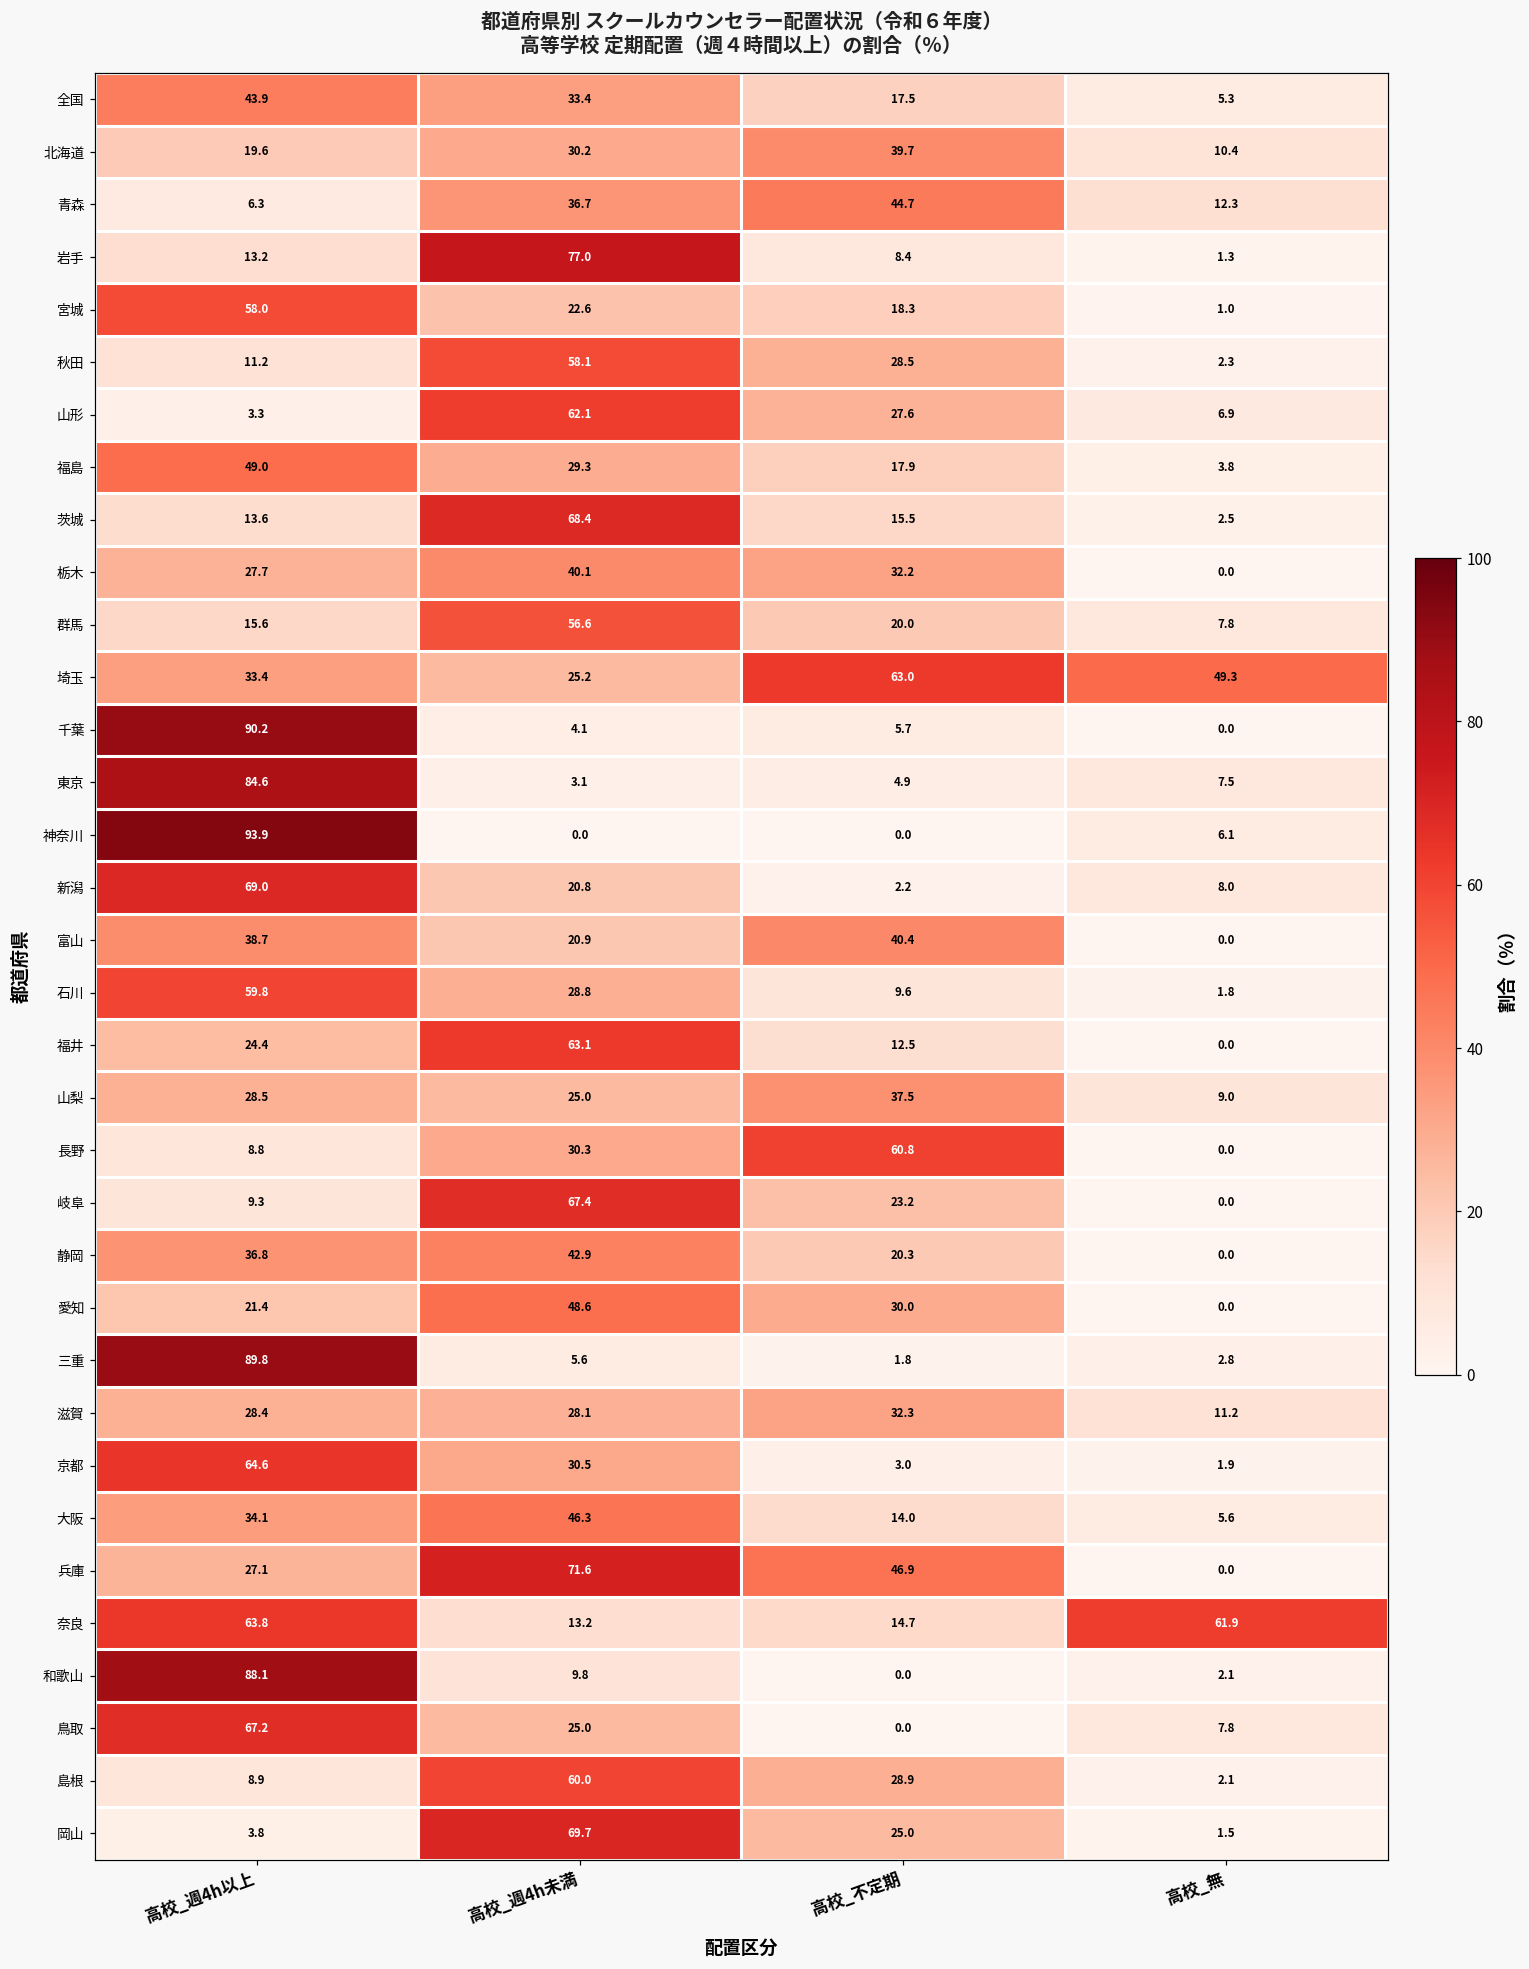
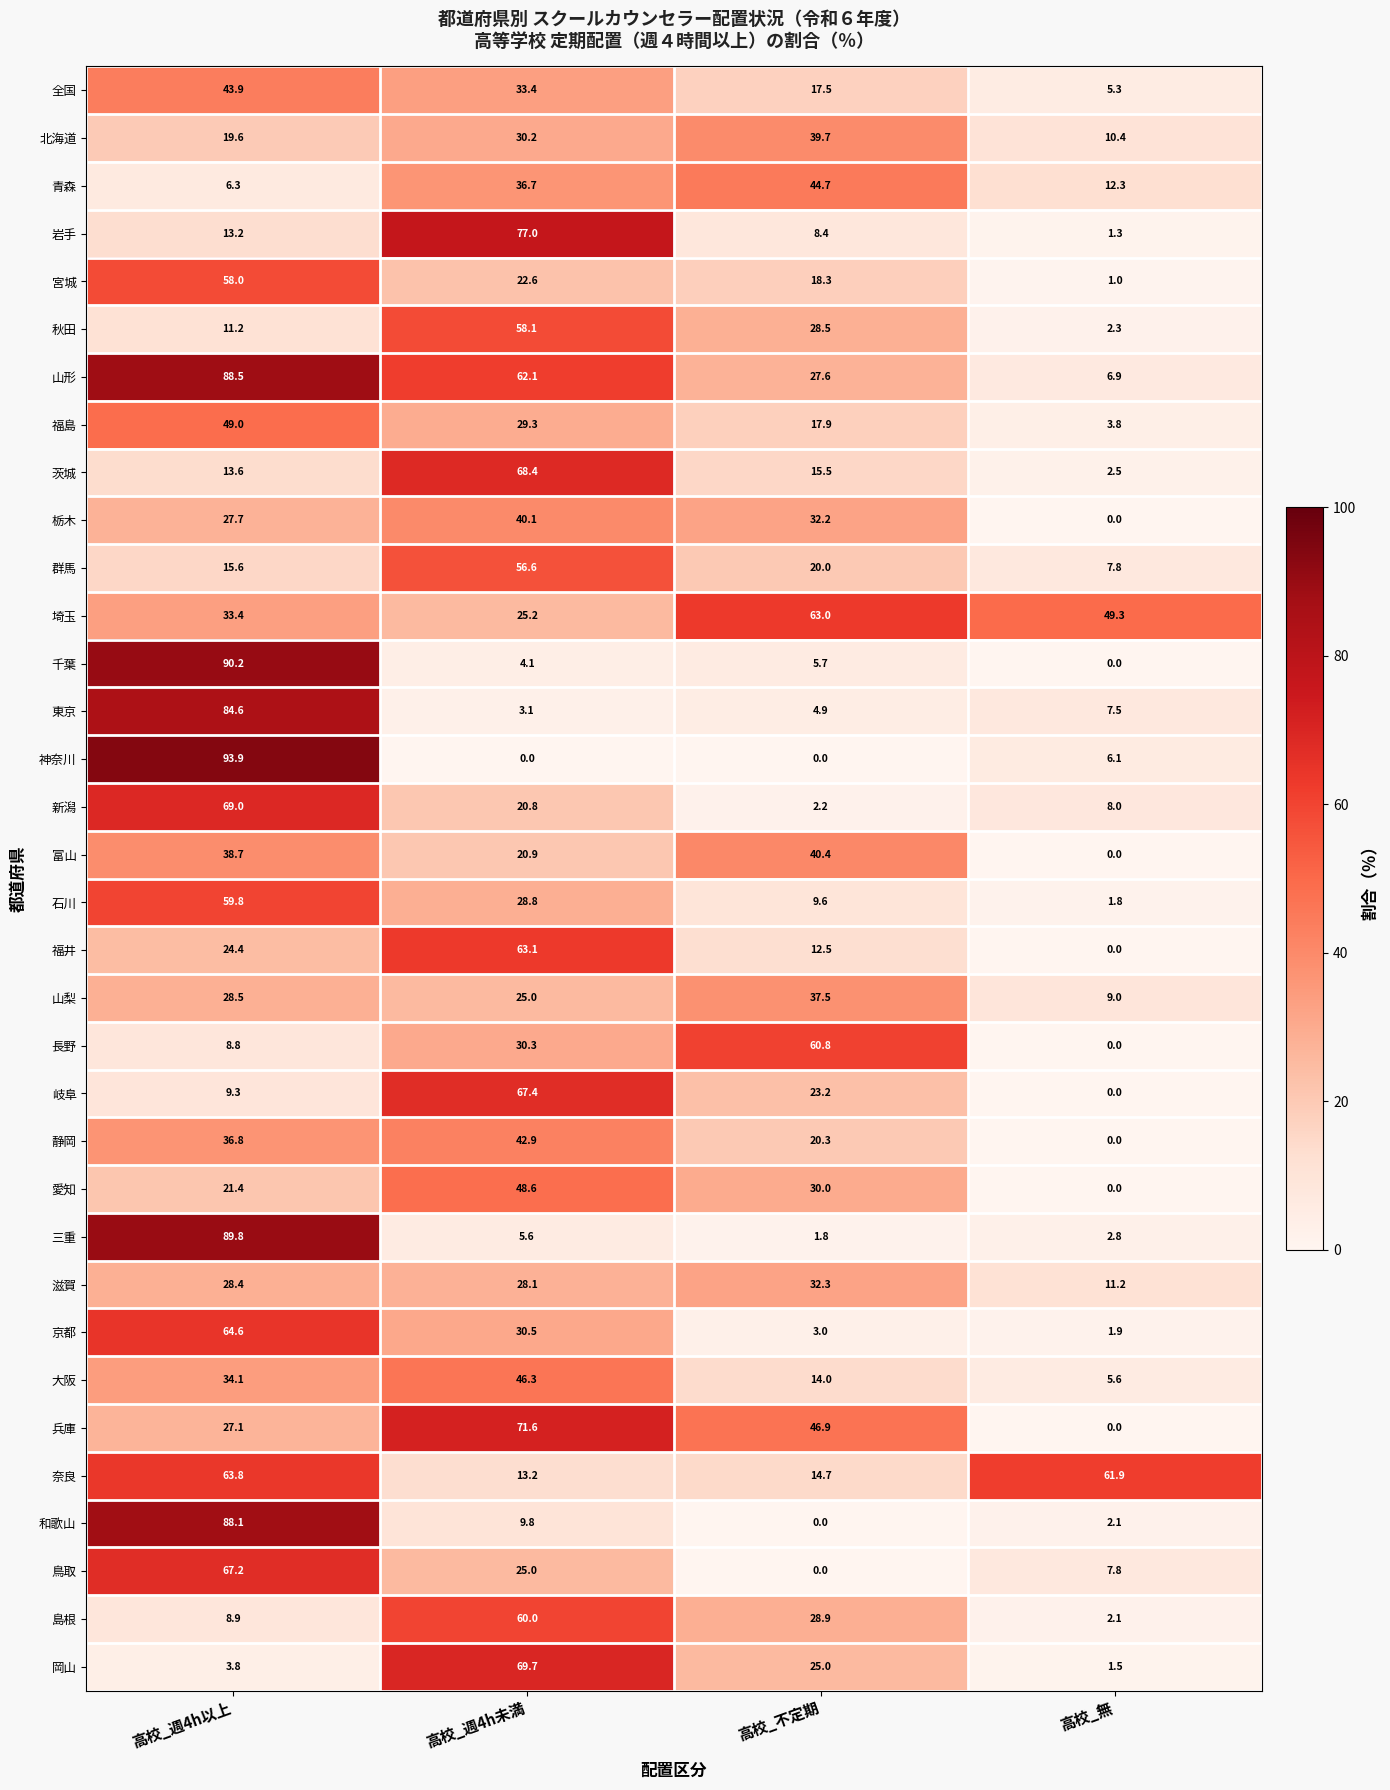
  {
    "全国": {
      "高校_週4h以上": 43.9,
      "高校_週4h未満": 33.4,
      "高校_不定期": 17.5,
      "高校_無": 5.3
    },
    "北海道": {
      "高校_週4h以上": 19.6,
      "高校_週4h未満": 30.2,
      "高校_不定期": 39.7,
      "高校_無": 10.4
    },
    "青森": {
      "高校_週4h以上": 6.3,
      "高校_週4h未満": 36.7,
      "高校_不定期": 44.7,
      "高校_無": 12.3
    },
    "岩手": {
      "高校_週4h以上": 13.2,
      "高校_週4h未満": 77.0,
      "高校_不定期": 8.4,
      "高校_無": 1.3
    },
    "宮城": {
      "高校_週4h以上": 58.0,
      "高校_週4h未満": 22.6,
      "高校_不定期": 18.3,
      "高校_無": 1.0
    },
    "秋田": {
      "高校_週4h以上": 11.2,
      "高校_週4h未満": 58.1,
      "高校_不定期": 28.5,
      "高校_無": 2.3
    },
    "山形": {
-     "高校_週4h以上": 3.3,
+     "高校_週4h以上": 88.5,
      "高校_週4h未満": 62.1,
      "高校_不定期": 27.6,
      "高校_無": 6.9
    },
    "福島": {
      "高校_週4h以上": 49.0,
      "高校_週4h未満": 29.3,
      "高校_不定期": 17.9,
      "高校_無": 3.8
    },
    "茨城": {
      "高校_週4h以上": 13.6,
      "高校_週4h未満": 68.4,
      "高校_不定期": 15.5,
      "高校_無": 2.5
    },
    "栃木": {
      "高校_週4h以上": 27.7,
      "高校_週4h未満": 40.1,
      "高校_不定期": 32.2,
      "高校_無": 0.0
    },
    "群馬": {
      "高校_週4h以上": 15.6,
      "高校_週4h未満": 56.6,
      "高校_不定期": 20.0,
      "高校_無": 7.8
    },
    "埼玉": {
      "高校_週4h以上": 33.4,
      "高校_週4h未満": 25.2,
      "高校_不定期": 63.0,
      "高校_無": 49.3
    },
    "千葉": {
      "高校_週4h以上": 90.2,
      "高校_週4h未満": 4.1,
      "高校_不定期": 5.7,
      "高校_無": 0.0
    },
    "東京": {
      "高校_週4h以上": 84.6,
      "高校_週4h未満": 3.1,
      "高校_不定期": 4.9,
      "高校_無": 7.5
    },
    "神奈川": {
      "高校_週4h以上": 93.9,
      "高校_週4h未満": 0.0,
      "高校_不定期": 0.0,
      "高校_無": 6.1
    },
    "新潟": {
      "高校_週4h以上": 69.0,
      "高校_週4h未満": 20.8,
      "高校_不定期": 2.2,
      "高校_無": 8.0
    },
    "富山": {
      "高校_週4h以上": 38.7,
      "高校_週4h未満": 20.9,
      "高校_不定期": 40.4,
      "高校_無": 0.0
    },
    "石川": {
      "高校_週4h以上": 59.8,
      "高校_週4h未満": 28.8,
      "高校_不定期": 9.6,
      "高校_無": 1.8
    },
    "福井": {
      "高校_週4h以上": 24.4,
      "高校_週4h未満": 63.1,
      "高校_不定期": 12.5,
      "高校_無": 0.0
    },
    "山梨": {
      "高校_週4h以上": 28.5,
      "高校_週4h未満": 25.0,
      "高校_不定期": 37.5,
      "高校_無": 9.0
    },
    "長野": {
      "高校_週4h以上": 8.8,
      "高校_週4h未満": 30.3,
      "高校_不定期": 60.8,
      "高校_無": 0.0
    },
    "岐阜": {
      "高校_週4h以上": 9.3,
      "高校_週4h未満": 67.4,
      "高校_不定期": 23.2,
      "高校_無": 0.0
    },
    "静岡": {
      "高校_週4h以上": 36.8,
      "高校_週4h未満": 42.9,
      "高校_不定期": 20.3,
      "高校_無": 0.0
    },
    "愛知": {
      "高校_週4h以上": 21.4,
      "高校_週4h未満": 48.6,
      "高校_不定期": 30.0,
      "高校_無": 0.0
    },
    "三重": {
      "高校_週4h以上": 89.8,
      "高校_週4h未満": 5.6,
      "高校_不定期": 1.8,
      "高校_無": 2.8
    },
    "滋賀": {
      "高校_週4h以上": 28.4,
      "高校_週4h未満": 28.1,
      "高校_不定期": 32.3,
      "高校_無": 11.2
    },
    "京都": {
      "高校_週4h以上": 64.6,
      "高校_週4h未満": 30.5,
      "高校_不定期": 3.0,
      "高校_無": 1.9
    },
    "大阪": {
      "高校_週4h以上": 34.1,
      "高校_週4h未満": 46.3,
      "高校_不定期": 14.0,
      "高校_無": 5.6
    },
    "兵庫": {
      "高校_週4h以上": 27.1,
      "高校_週4h未満": 71.6,
      "高校_不定期": 46.9,
      "高校_無": 0.0
    },
    "奈良": {
      "高校_週4h以上": 63.8,
      "高校_週4h未満": 13.2,
      "高校_不定期": 14.7,
      "高校_無": 61.9
    },
    "和歌山": {
      "高校_週4h以上": 88.1,
      "高校_週4h未満": 9.8,
      "高校_不定期": 0.0,
      "高校_無": 2.1
    },
    "鳥取": {
      "高校_週4h以上": 67.2,
      "高校_週4h未満": 25.0,
      "高校_不定期": 0.0,
      "高校_無": 7.8
    },
    "島根": {
      "高校_週4h以上": 8.9,
      "高校_週4h未満": 60.0,
      "高校_不定期": 28.9,
      "高校_無": 2.1
    },
    "岡山": {
      "高校_週4h以上": 3.8,
      "高校_週4h未満": 69.7,
      "高校_不定期": 25.0,
      "高校_無": 1.5
    }
  }
